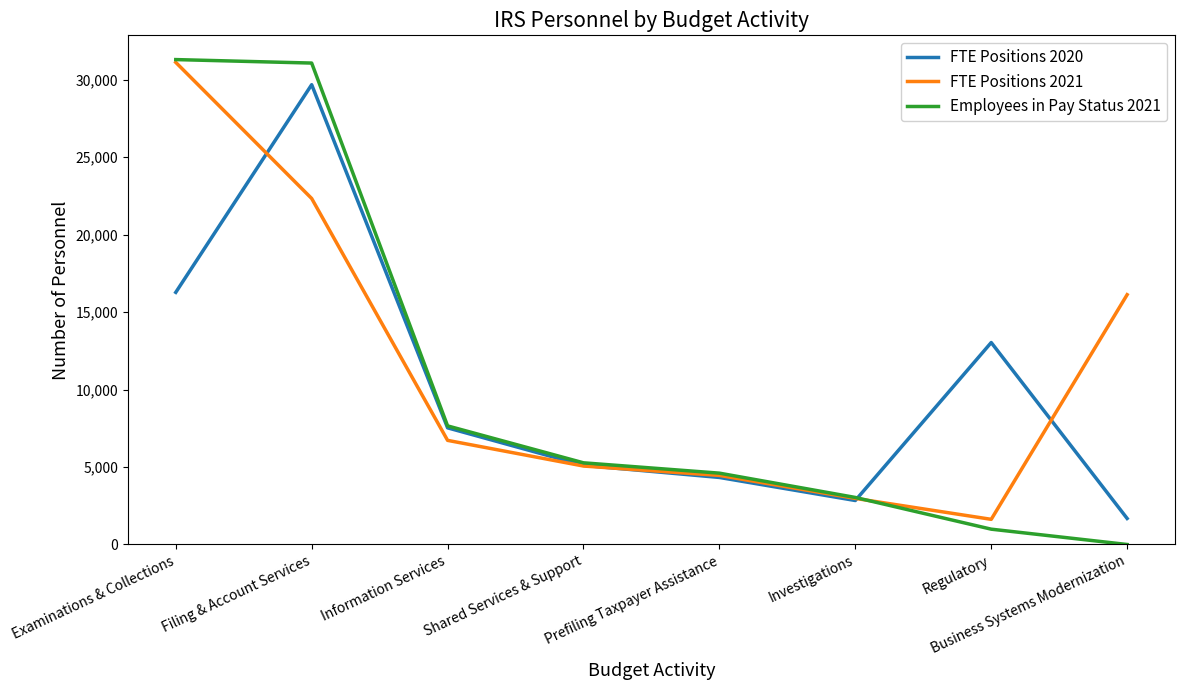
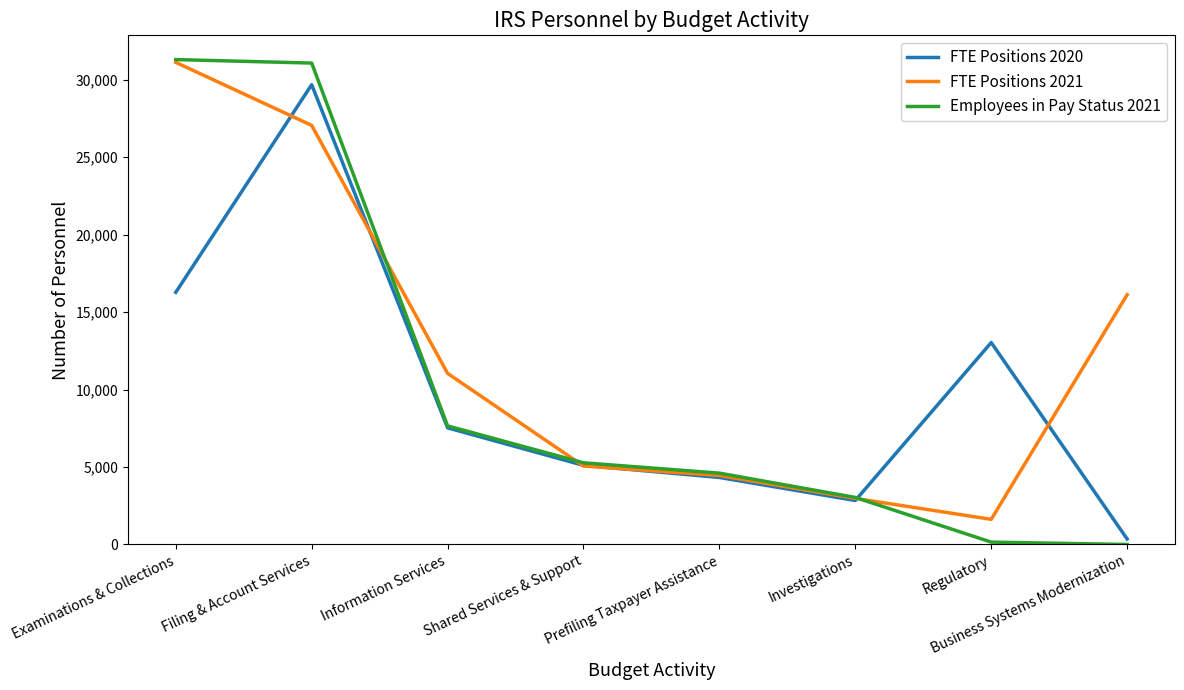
  {
    "FTE Positions 2020": {
      "Examinations & Collections": "16,300",
      "Filing & Account Services": "29,700",
      "Regulatory": "13,000",
-     "Business Systems Modernization": "1,700"
+     "Business Systems Modernization": "400"
    },
    "FTE Positions 2021": {
      "Examinations & Collections": "31,100",
-     "Filing & Account Services": "22,300",
-     "Information Services": "6,700",
+     "Filing & Account Services": "27,100",
+     "Information Services": "11,000",
      "Regulatory": "1,600",
      "Business Systems Modernization": "16,100"
    },
    "Employees in Pay Status 2021": {
      "Examinations & Collections": "31,300",
      "Filing & Account Services": "31,100",
      "Shared Services & Support": "5,300",
-     "Regulatory": "1,000",
+     "Regulatory": "200",
      "Business Systems Modernization": "0"
    }
  }
